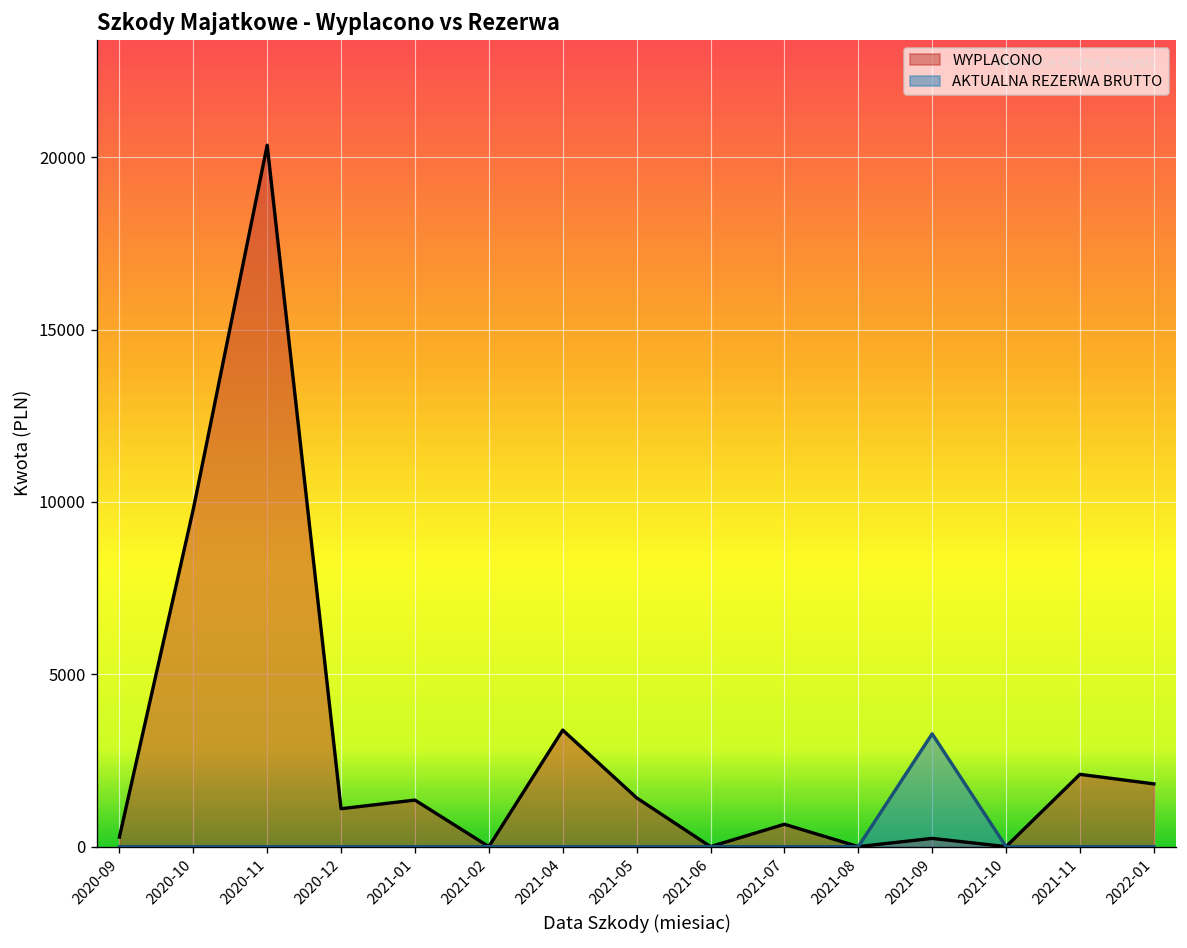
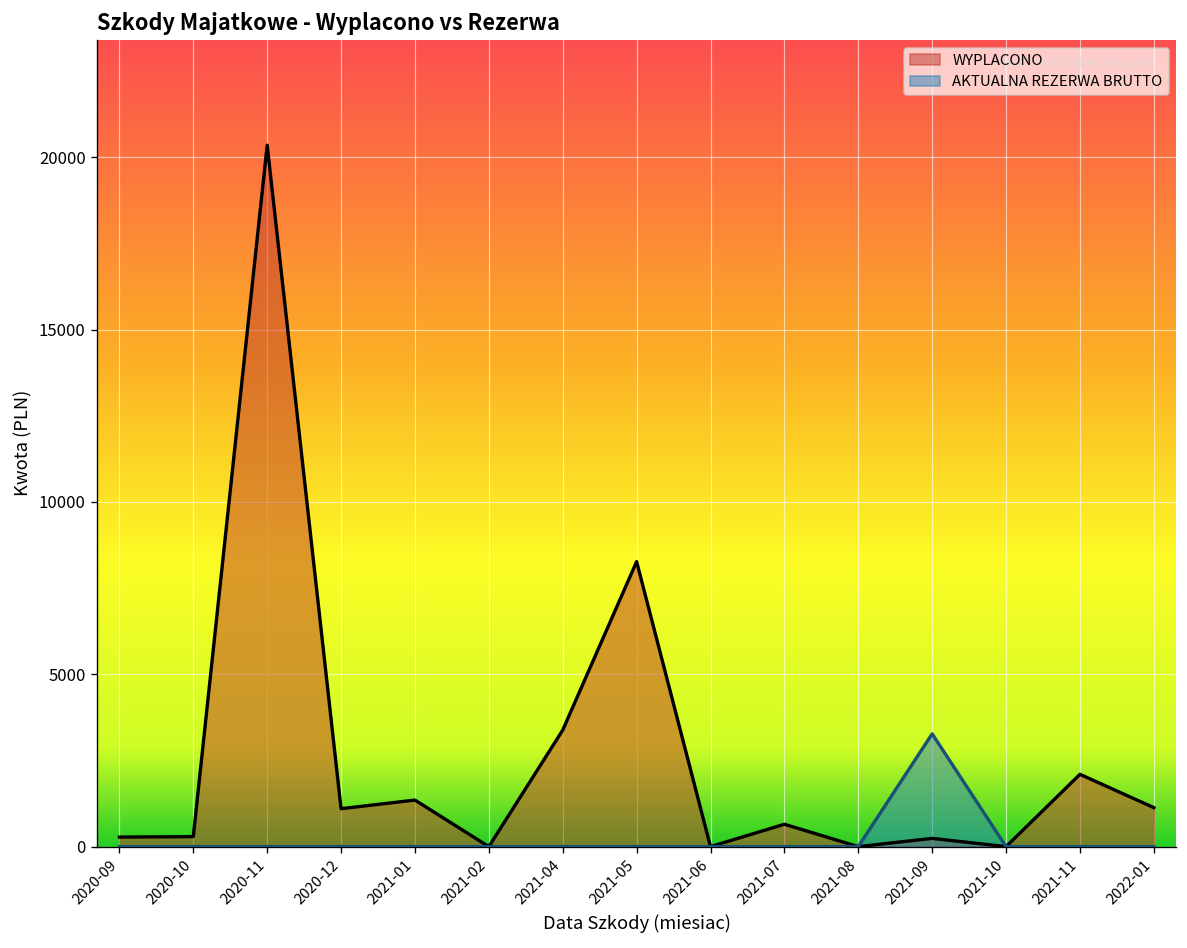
  {
    "WYPLACONO": {
      "2020-09": 300,
-     "2020-10": 9800,
+     "2020-10": 300,
      "2020-11": 20300,
      "2020-12": 1100,
      "2021-01": 1400,
      "2021-04": 3400,
-     "2021-05": 1400,
+     "2021-05": 8300,
      "2021-07": 600,
      "2021-09": 200,
      "2021-11": 2100,
-     "2022-01": 1800
+     "2022-01": 1100
    },
    "AKTUALNA REZERWA BRUTTO": {
      "2020-09": 0,
      "2020-10": 0,
      "2020-11": 0,
      "2020-12": 0,
      "2021-01": 0,
      "2021-04": 0,
      "2021-05": 0,
      "2021-07": 0,
      "2021-09": 3300,
      "2021-11": 0,
      "2022-01": 0
    }
  }
